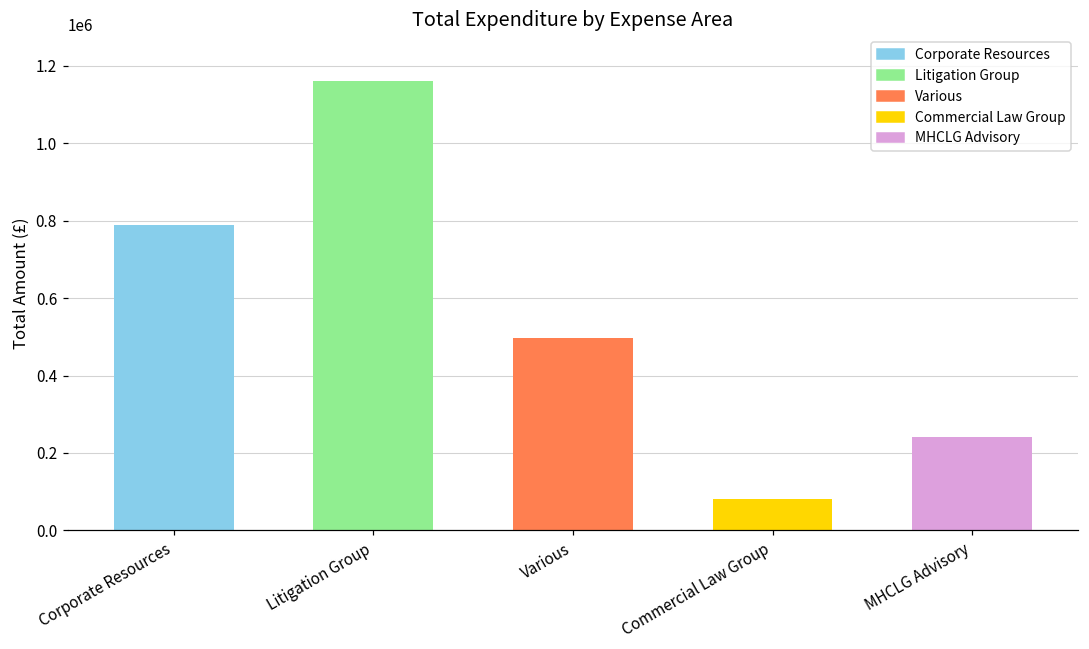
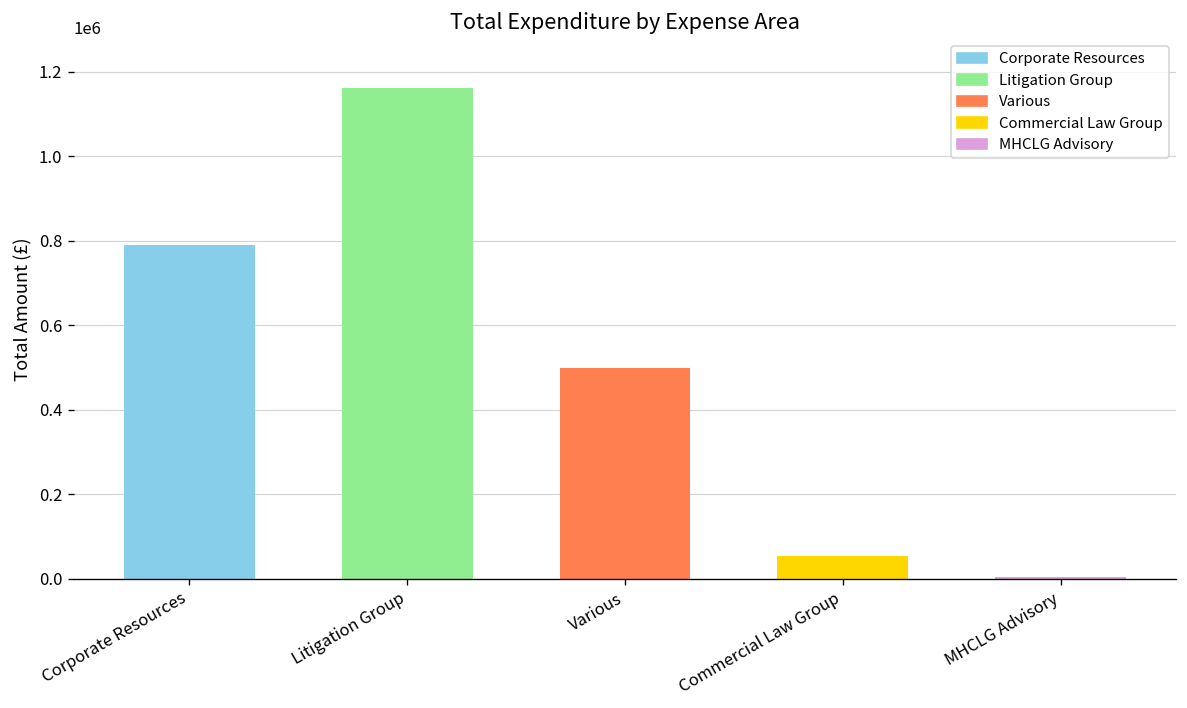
  {
    "Corporate Resources": 790000,
    "Litigation Group": 1160000,
    "Various": 500000,
-   "Commercial Law Group": 80000,
-   "MHCLG Advisory": 240000
+   "Commercial Law Group": 50000,
+   "MHCLG Advisory": 0
  }
